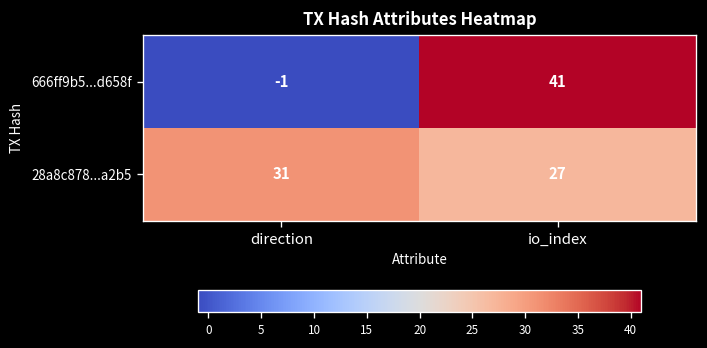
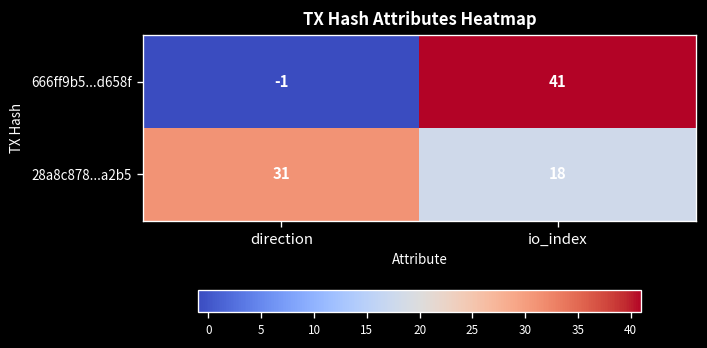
  {
    "666ff9b5...d658f": {
      "direction": -1,
      "io_index": 41
    },
    "28a8c878...a2b5": {
      "direction": 31,
-     "io_index": 27
+     "io_index": 18
    }
  }
